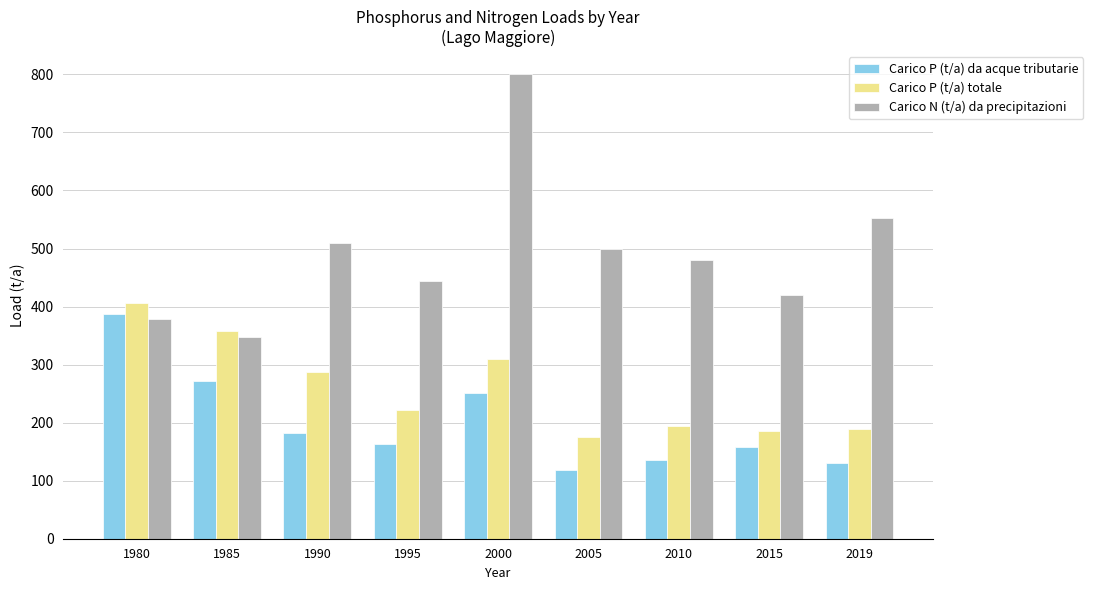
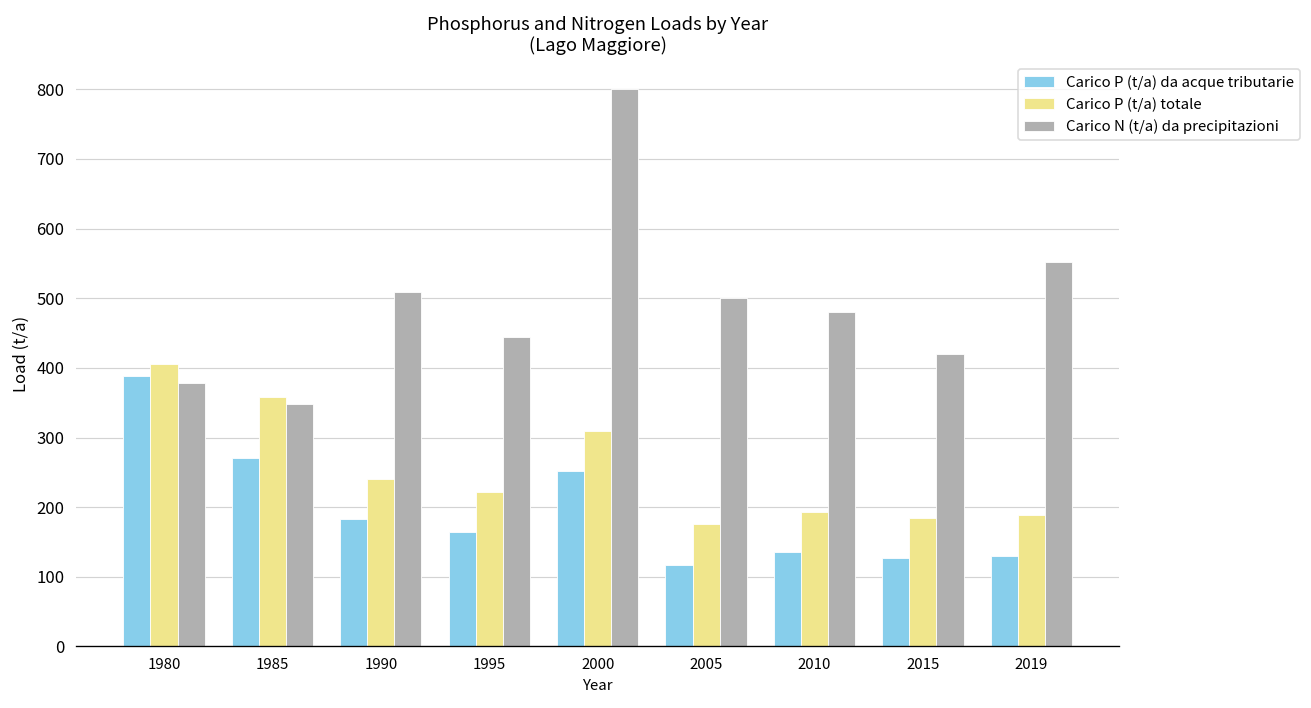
  {
    "Carico P (t/a) da acque tributarie": {
      "1980": 390,
      "1985": 270,
      "1990": 180,
      "1995": 160,
      "2000": 250,
      "2005": 120,
      "2010": 140,
-     "2015": 160,
+     "2015": 130,
      "2019": 130
    },
    "Carico P (t/a) totale": {
      "1980": 410,
      "1985": 360,
-     "1990": 290,
+     "1990": 240,
      "1995": 220,
      "2000": 310,
      "2005": 180,
      "2010": 190,
      "2015": 180,
      "2019": 190
    },
    "Carico N (t/a) da precipitazioni": {
      "1980": 380,
      "1985": 350,
      "1990": 510,
      "1995": 440,
      "2000": 800,
      "2005": 500,
      "2010": 480,
      "2015": 420,
      "2019": 550
    }
  }
